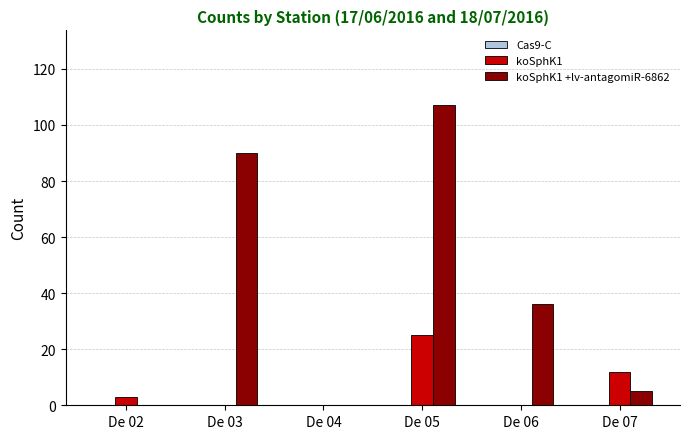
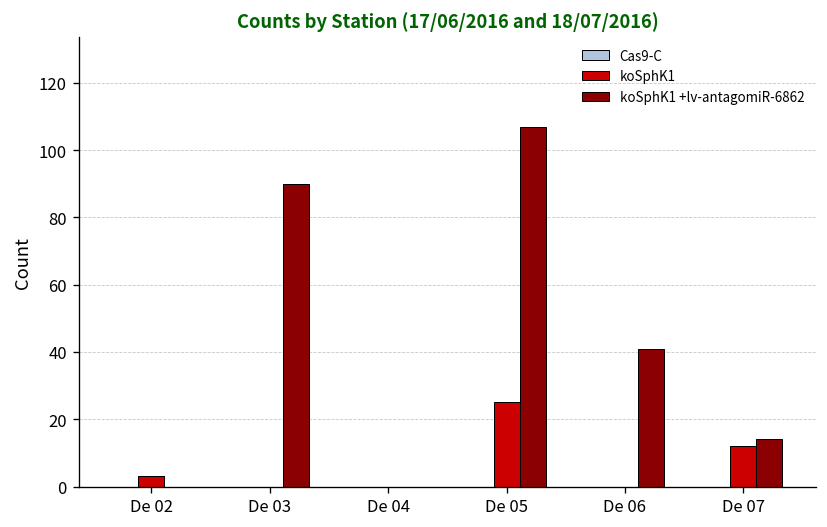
  {
    "Cas9-C": {
      "De 02": 0,
      "De 03": 0,
      "De 04": 0,
      "De 05": 0,
      "De 06": 0,
      "De 07": 0
    },
    "koSphK1": {
      "De 02": 3,
      "De 03": 0,
      "De 04": 0,
      "De 05": 25,
      "De 06": 0,
      "De 07": 12
    },
    "koSphK1 +lv-antagomiR-6862": {
      "De 02": 0,
      "De 03": 90,
      "De 04": 0,
      "De 05": 107,
-     "De 06": 36,
-     "De 07": 5
+     "De 06": 41,
+     "De 07": 14
    }
  }
